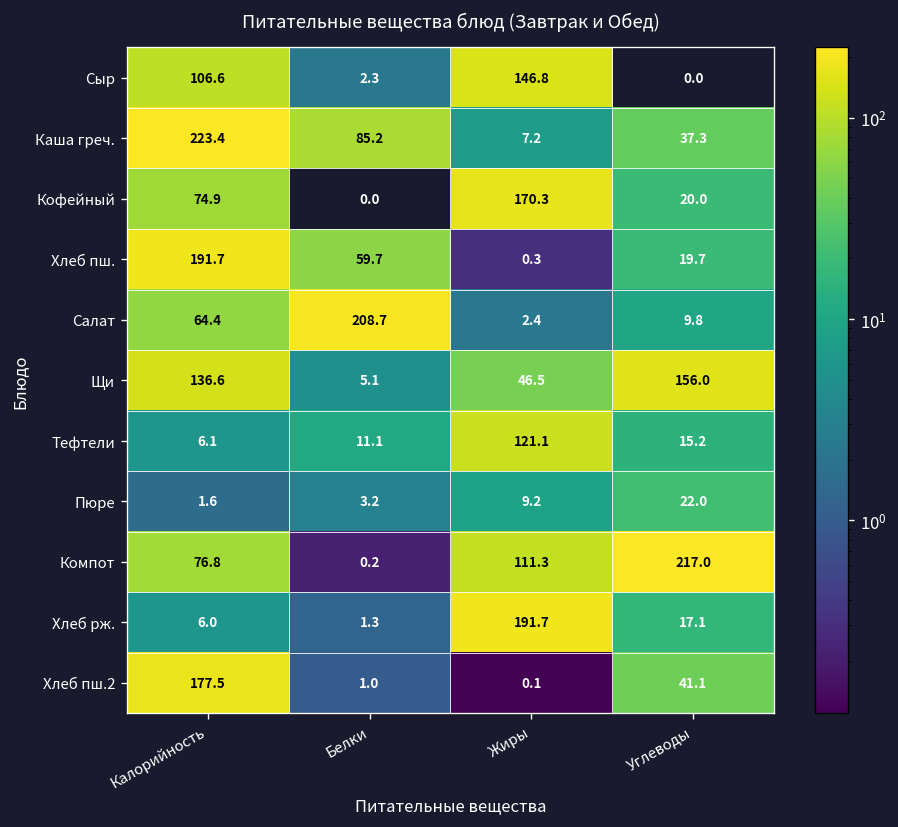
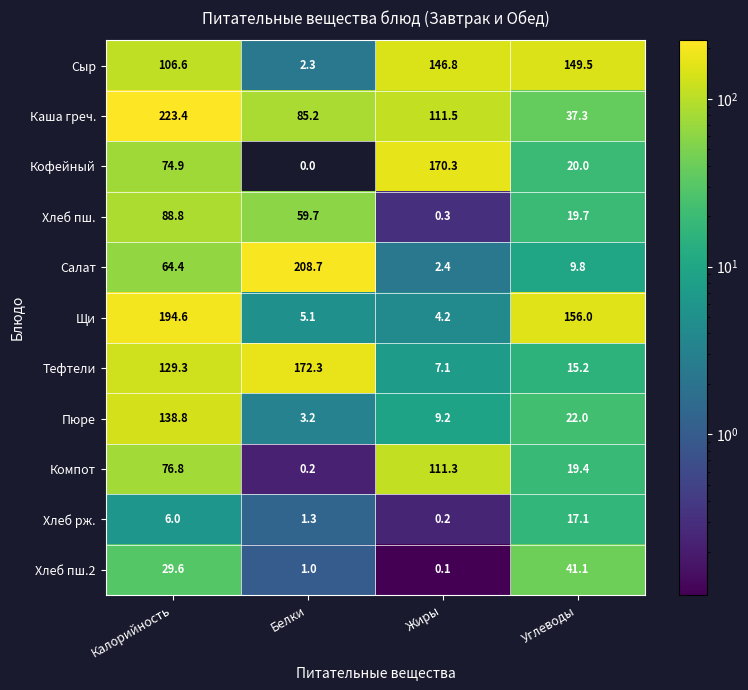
  {
    "Сыр": {
      "Калорийность": 106.6,
      "Белки": 2.3,
      "Жиры": 146.8,
-     "Углеводы": 0.0
+     "Углеводы": 149.5
    },
    "Каша греч.": {
      "Калорийность": 223.4,
      "Белки": 85.2,
-     "Жиры": 7.2,
+     "Жиры": 111.5,
      "Углеводы": 37.3
    },
    "Кофейный": {
      "Калорийность": 74.9,
      "Белки": 0.0,
      "Жиры": 170.3,
      "Углеводы": 20.0
    },
    "Хлеб пш.": {
-     "Калорийность": 191.7,
+     "Калорийность": 88.8,
      "Белки": 59.7,
      "Жиры": 0.3,
      "Углеводы": 19.7
    },
    "Салат": {
      "Калорийность": 64.4,
      "Белки": 208.7,
      "Жиры": 2.4,
      "Углеводы": 9.8
    },
    "Щи": {
-     "Калорийность": 136.6,
+     "Калорийность": 194.6,
      "Белки": 5.1,
-     "Жиры": 46.5,
+     "Жиры": 4.2,
      "Углеводы": 156.0
    },
    "Тефтели": {
-     "Калорийность": 6.1,
-     "Белки": 11.1,
-     "Жиры": 121.1,
+     "Калорийность": 129.3,
+     "Белки": 172.3,
+     "Жиры": 7.1,
      "Углеводы": 15.2
    },
    "Пюре": {
-     "Калорийность": 1.6,
+     "Калорийность": 138.8,
      "Белки": 3.2,
      "Жиры": 9.2,
      "Углеводы": 22.0
    },
    "Компот": {
      "Калорийность": 76.8,
      "Белки": 0.2,
      "Жиры": 111.3,
-     "Углеводы": 217.0
+     "Углеводы": 19.4
    },
    "Хлеб рж.": {
      "Калорийность": 6.0,
      "Белки": 1.3,
-     "Жиры": 191.7,
+     "Жиры": 0.2,
      "Углеводы": 17.1
    },
    "Хлеб пш.2": {
-     "Калорийность": 177.5,
+     "Калорийность": 29.6,
      "Белки": 1.0,
      "Жиры": 0.1,
      "Углеводы": 41.1
    }
  }
